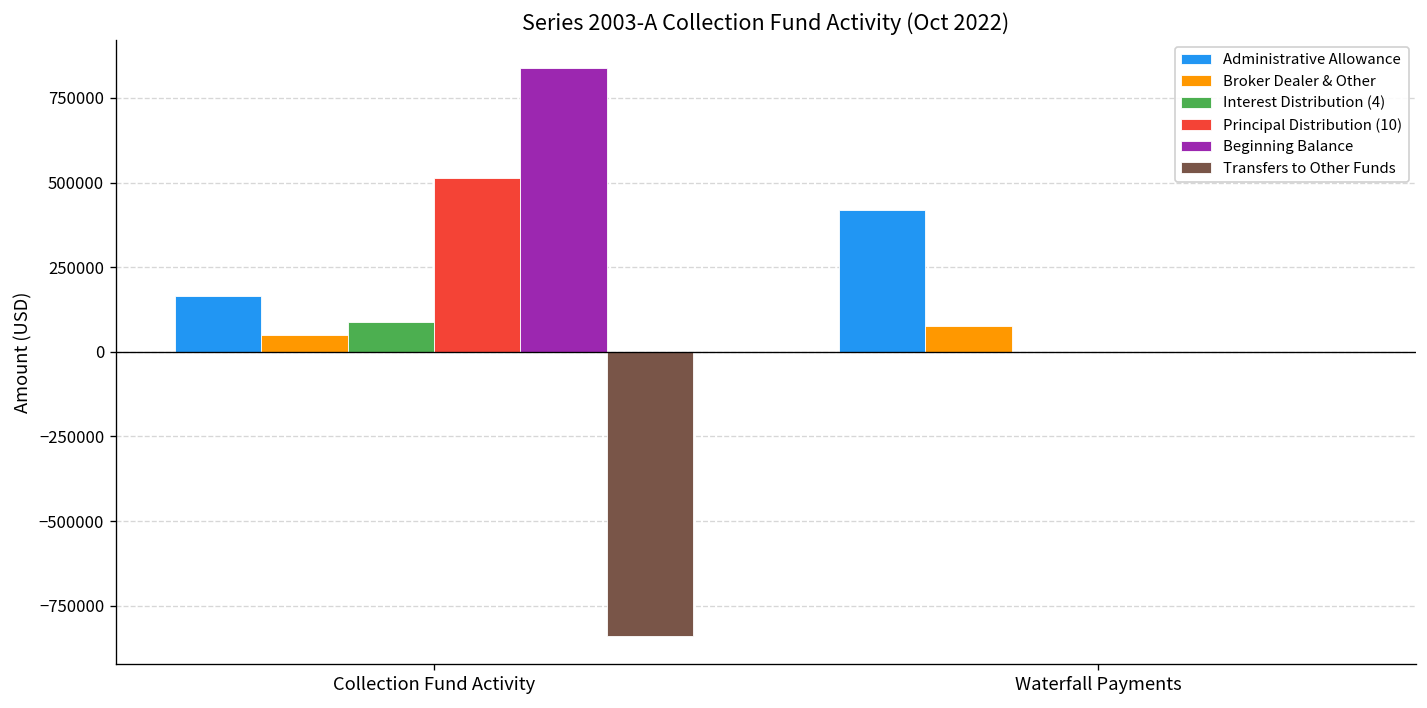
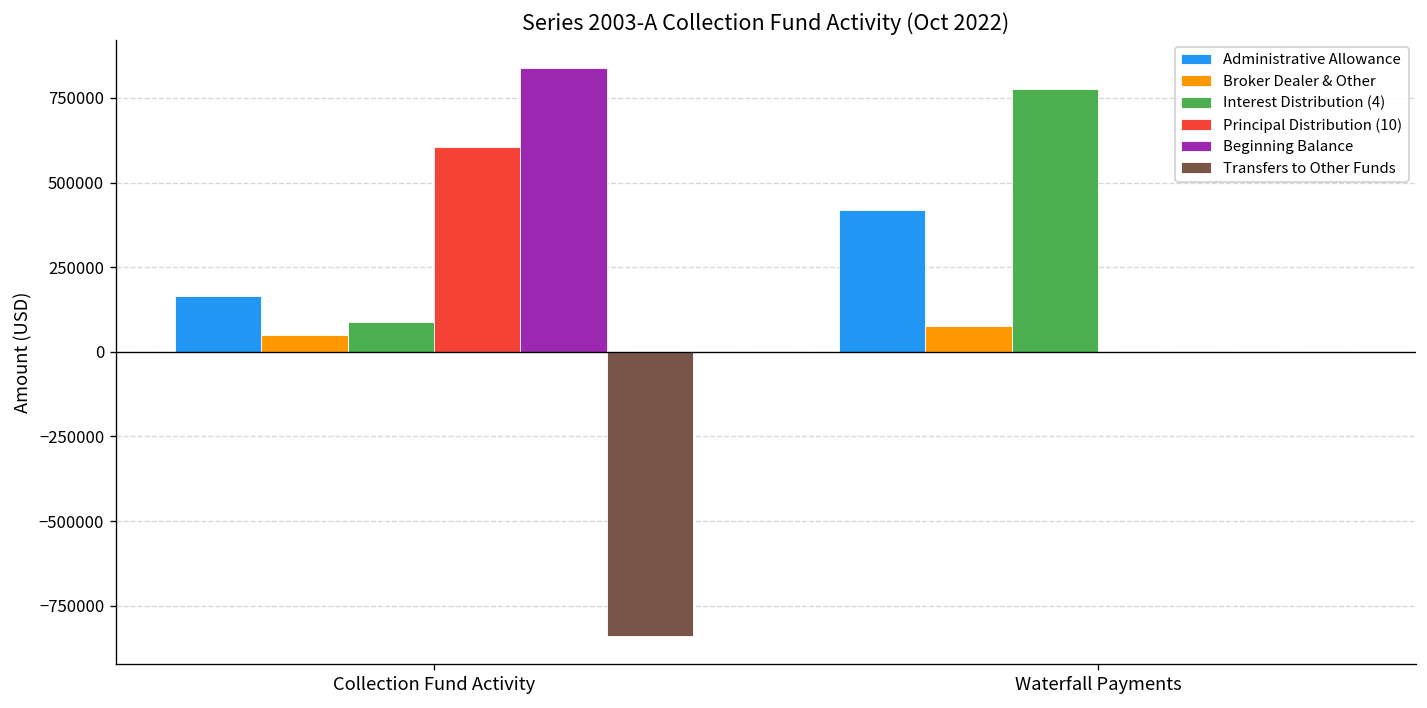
  {
    "Administrative Allowance": {
      "Collection Fund Activity": 160000,
      "Waterfall Payments": 420000
    },
    "Broker Dealer & Other": {
      "Collection Fund Activity": 50000,
      "Waterfall Payments": 80000
    },
    "Interest Distribution (4)": {
      "Collection Fund Activity": 90000,
-     "Waterfall Payments": 0
+     "Waterfall Payments": 780000
    },
    "Principal Distribution (10)": {
-     "Collection Fund Activity": 510000,
+     "Collection Fund Activity": 610000,
      "Waterfall Payments": 0
    },
    "Beginning Balance": {
      "Collection Fund Activity": 840000,
      "Waterfall Payments": 0
    },
    "Transfers to Other Funds": {
      "Collection Fund Activity": -840000,
      "Waterfall Payments": 0
    }
  }
